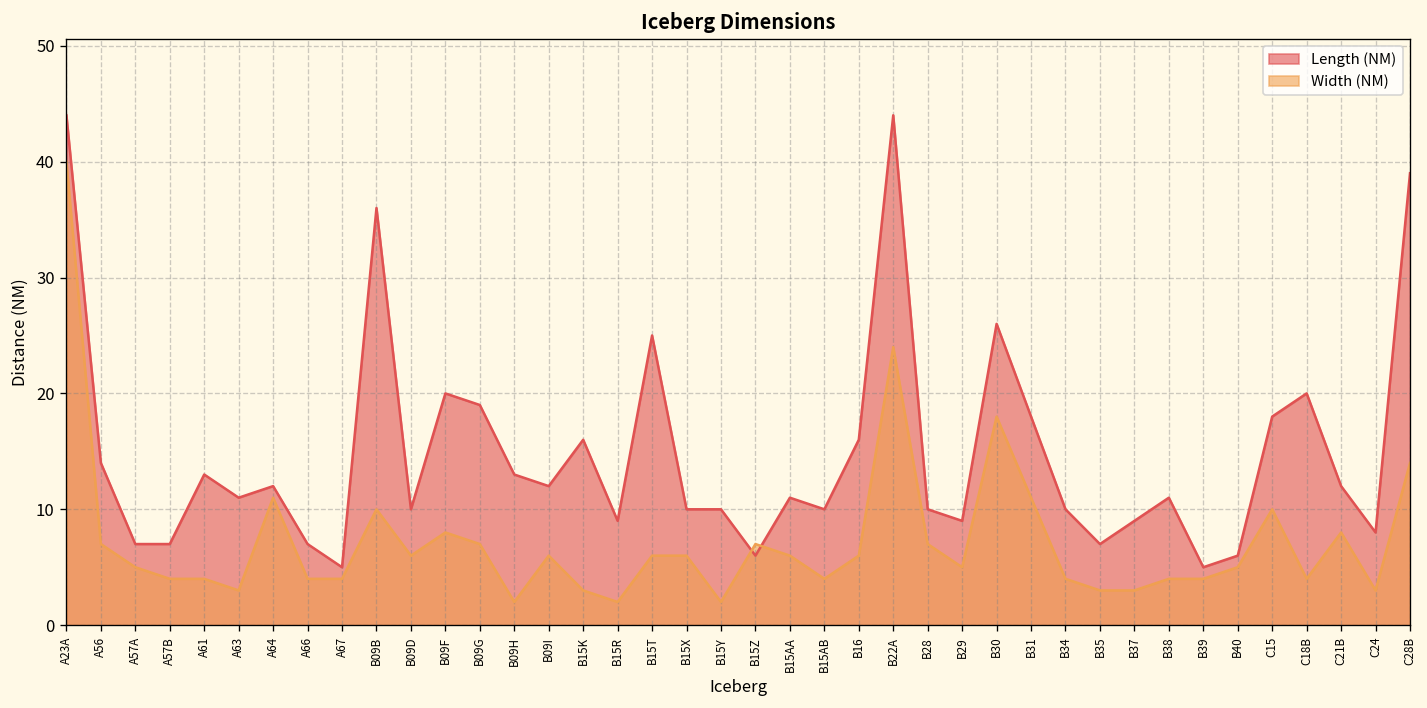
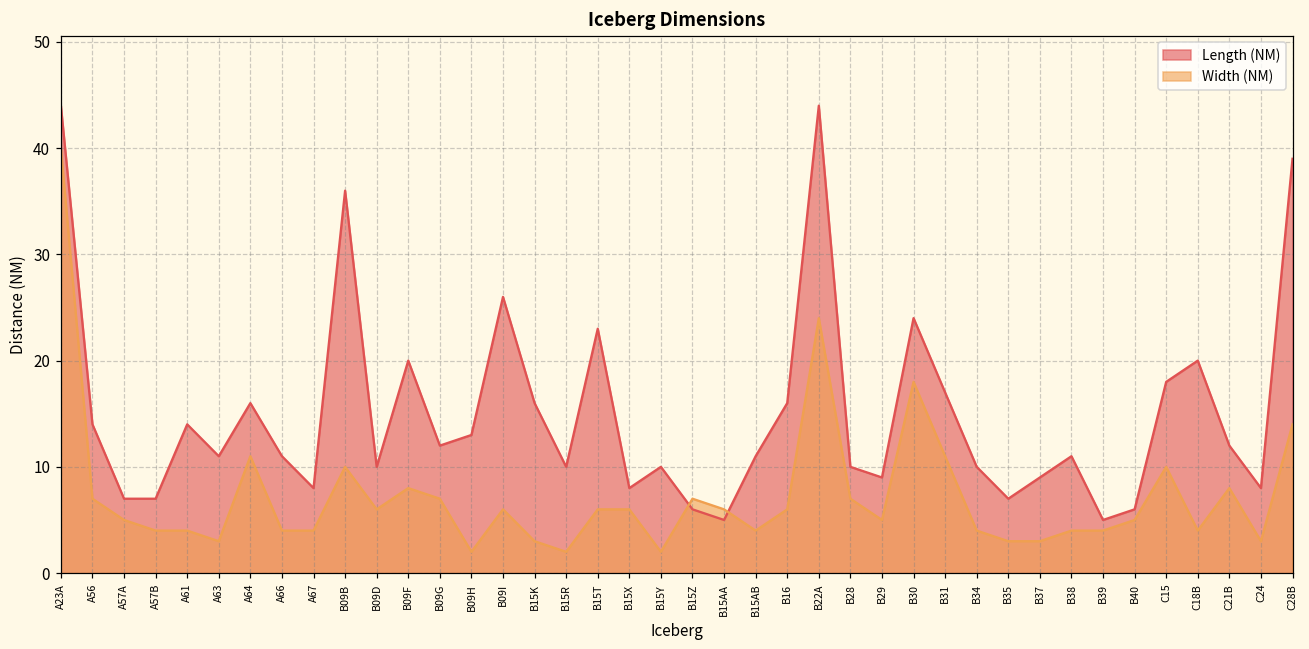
  {
    "Length (NM)": {
      "A23A": 44,
      "A56": 14,
      "A57A": 7,
      "A57B": 7,
-     "A61": 13,
+     "A61": 14,
      "A63": 11,
-     "A64": 12,
-     "A66": 7,
-     "A67": 5,
+     "A64": 16,
+     "A66": 11,
+     "A67": 8,
      "B09B": 36,
      "B09D": 10,
      "B09F": 20,
-     "B09G": 19,
+     "B09G": 12,
      "B09H": 13,
-     "B09I": 12,
+     "B09I": 26,
      "B15K": 16,
-     "B15R": 9,
-     "B15T": 25,
-     "B15X": 10,
+     "B15R": 10,
+     "B15T": 23,
+     "B15X": 8,
      "B15Y": 10,
      "B15Z": 6,
-     "B15AA": 11,
-     "B15AB": 10,
+     "B15AA": 5,
+     "B15AB": 11,
      "B16": 16,
      "B22A": 44,
      "B28": 10,
      "B29": 9,
-     "B30": 26,
-     "B31": 18,
+     "B30": 24,
+     "B31": 17,
      "B34": 10,
      "B35": 7,
      "B37": 9,
      "B38": 11,
      "B39": 5,
      "B40": 6,
      "C15": 18,
      "C18B": 20,
      "C21B": 12,
      "C24": 8,
      "C28B": 39
    },
    "Width (NM)": {
      "A23A": 40,
      "A56": 7,
      "A57A": 5,
      "A57B": 4,
      "A61": 4,
      "A63": 3,
      "A64": 11,
      "A66": 4,
      "A67": 4,
      "B09B": 10,
      "B09D": 6,
      "B09F": 8,
      "B09G": 7,
      "B09H": 2,
      "B09I": 6,
      "B15K": 3,
      "B15R": 2,
      "B15T": 6,
      "B15X": 6,
      "B15Y": 2,
      "B15Z": 7,
      "B15AA": 6,
      "B15AB": 4,
      "B16": 6,
      "B22A": 24,
      "B28": 7,
      "B29": 5,
      "B30": 18,
      "B31": 11,
      "B34": 4,
      "B35": 3,
      "B37": 3,
      "B38": 4,
      "B39": 4,
      "B40": 5,
      "C15": 10,
      "C18B": 4,
      "C21B": 8,
      "C24": 3,
      "C28B": 14
    }
  }
